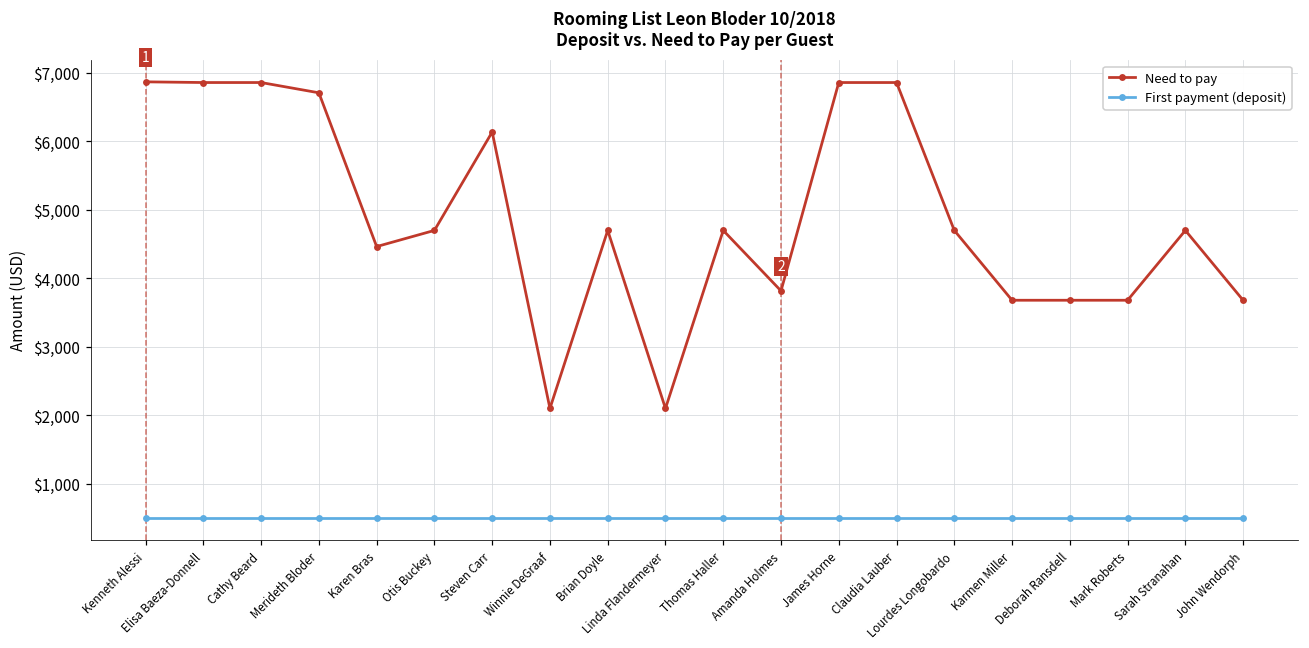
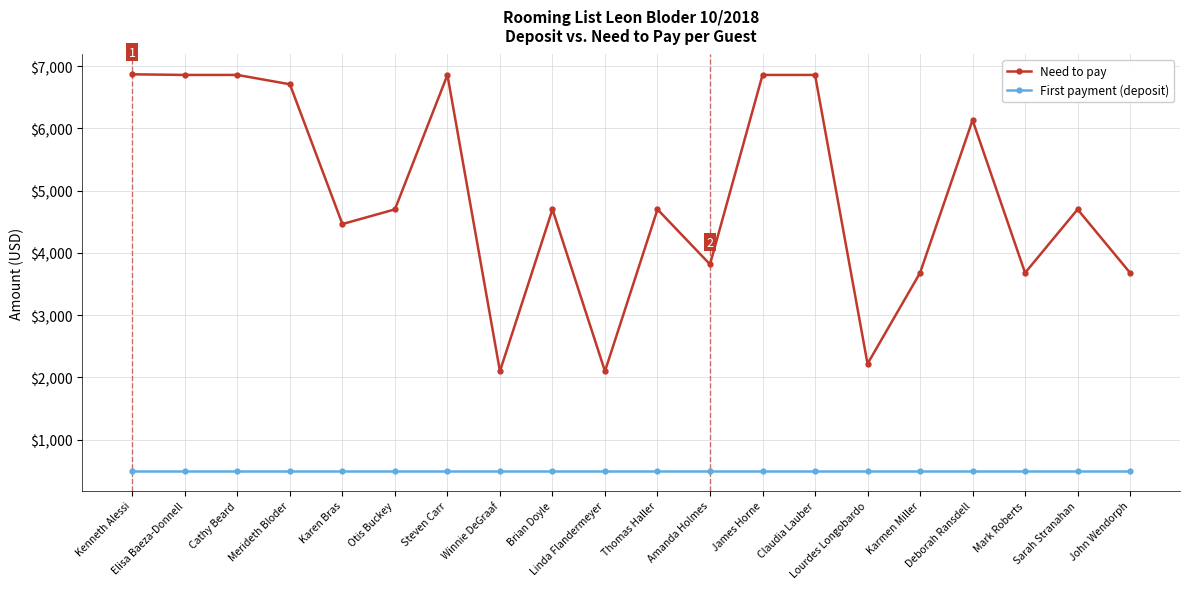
  {
    "Need to pay": {
      "Elisa Baeza-Donnell": "$6,900",
      "Cathy Beard": "$6,900",
      "Merideth Bloder": "$6,700",
      "Karen Bras": "$4,500",
      "Otis Buckey": "$4,700",
-     "Steven Carr": "$6,100",
+     "Steven Carr": "$6,900",
      "Winnie DeGraaf": "$2,100",
      "Brian Doyle": "$4,700",
      "Linda Flandermeyer": "$2,100",
      "Thomas Haller": "$4,700",
      "James Horne": "$6,900",
      "Claudia Lauber": "$6,900",
-     "Lourdes Longobardo": "$4,700",
+     "Lourdes Longobardo": "$2,200",
      "Karmen Miller": "$3,700",
-     "Deborah Ransdell": "$3,700",
+     "Deborah Ransdell": "$6,100",
      "Mark Roberts": "$3,700",
      "Sarah Stranahan": "$4,700",
      "John Wendorph": "$3,700"
    },
    "First payment (deposit)": {
      "Kenneth Alessi": "$500",
      "Elisa Baeza-Donnell": "$500",
      "Cathy Beard": "$500",
      "Merideth Bloder": "$500",
      "Karen Bras": "$500",
      "Otis Buckey": "$500",
      "Steven Carr": "$500",
      "Winnie DeGraaf": "$500",
      "Brian Doyle": "$500",
      "Linda Flandermeyer": "$500",
      "Thomas Haller": "$500",
      "Amanda Holmes": "$500",
      "James Horne": "$500",
      "Claudia Lauber": "$500",
      "Lourdes Longobardo": "$500",
      "Karmen Miller": "$500",
      "Deborah Ransdell": "$500",
      "Mark Roberts": "$500",
      "Sarah Stranahan": "$500",
      "John Wendorph": "$500"
    }
  }
